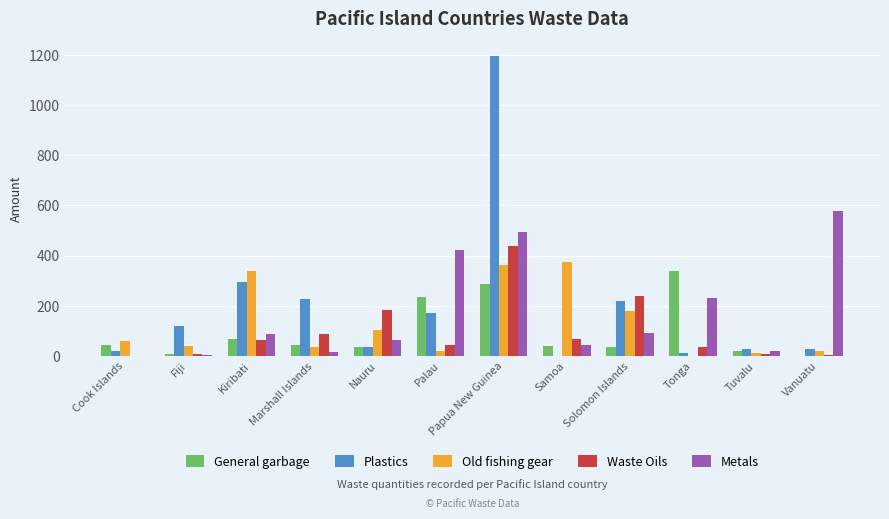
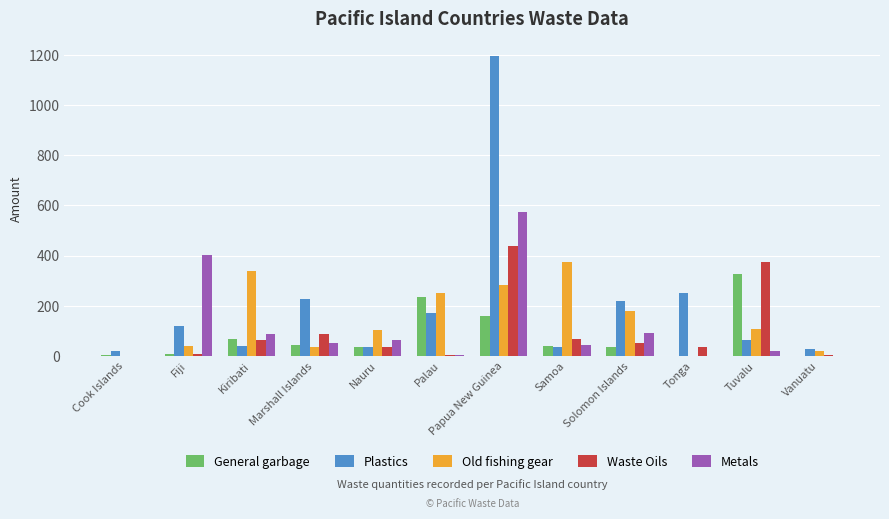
  {
    "General garbage": {
-     "Cook Islands": 40,
+     "Cook Islands": 0,
      "Kiribati": 70,
      "Marshall Islands": 50,
      "Nauru": 40,
      "Palau": 240,
-     "Papua New Guinea": 290,
+     "Papua New Guinea": 160,
      "Samoa": 40,
      "Solomon Islands": 40,
-     "Tonga": 340,
-     "Tuvalu": 20
+     "Tonga": 0,
+     "Tuvalu": 330
    },
    "Plastics": {
      "Cook Islands": 20,
      "Fiji": 120,
-     "Kiribati": 300,
+     "Kiribati": 40,
      "Marshall Islands": 230,
      "Nauru": 40,
      "Palau": 170,
      "Papua New Guinea": 1190,
-     "Samoa": 0,
+     "Samoa": 40,
      "Solomon Islands": 220,
-     "Tonga": 10,
-     "Tuvalu": 30,
+     "Tonga": 250,
+     "Tuvalu": 60,
      "Vanuatu": 30
    },
    "Old fishing gear": {
-     "Cook Islands": 60,
+     "Cook Islands": 0,
      "Fiji": 40,
      "Kiribati": 340,
      "Marshall Islands": 40,
      "Nauru": 100,
-     "Palau": 20,
-     "Papua New Guinea": 360,
+     "Palau": 250,
+     "Papua New Guinea": 280,
      "Samoa": 370,
      "Solomon Islands": 180,
      "Tonga": 0,
-     "Tuvalu": 10,
+     "Tuvalu": 110,
      "Vanuatu": 20
    },
    "Waste Oils": {
      "Cook Islands": 0,
      "Kiribati": 60,
      "Marshall Islands": 90,
-     "Nauru": 180,
-     "Palau": 40,
+     "Nauru": 40,
+     "Palau": 0,
      "Papua New Guinea": 440,
      "Samoa": 70,
-     "Solomon Islands": 240,
+     "Solomon Islands": 50,
      "Tonga": 30,
-     "Tuvalu": 10
+     "Tuvalu": 380
    },
    "Metals": {
      "Cook Islands": 0,
-     "Fiji": 10,
+     "Fiji": 400,
      "Kiribati": 90,
-     "Marshall Islands": 20,
+     "Marshall Islands": 50,
      "Nauru": 60,
-     "Palau": 420,
-     "Papua New Guinea": 500,
+     "Palau": 10,
+     "Papua New Guinea": 570,
      "Samoa": 40,
      "Solomon Islands": 90,
-     "Tonga": 230,
+     "Tonga": 0,
      "Tuvalu": 20,
-     "Vanuatu": 580
+     "Vanuatu": 0
    }
  }
